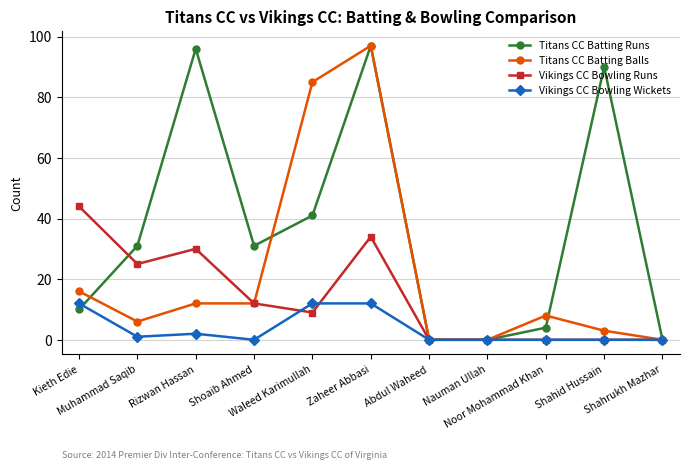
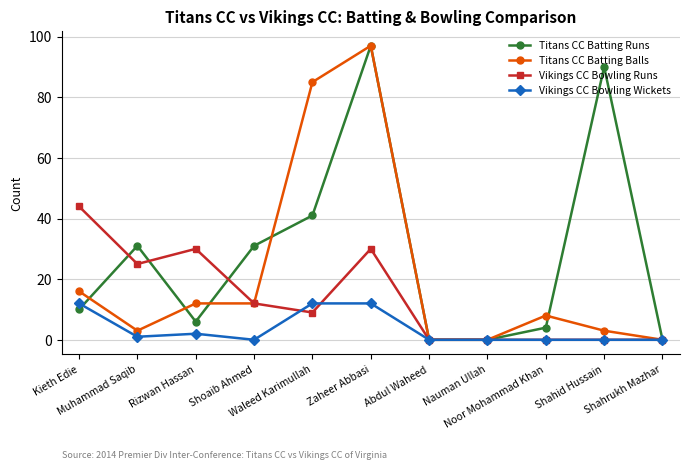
  {
    "Titans CC Batting Runs": {
      "Kieth Edie": 10,
      "Muhammad Saqib": 31,
-     "Rizwan Hassan": 96,
+     "Rizwan Hassan": 6,
      "Shoaib Ahmed": 31,
      "Waleed Karimullah": 41,
      "Noor Mohammad Khan": 4,
      "Shahid Hussain": 90
    },
    "Titans CC Batting Balls": {
      "Kieth Edie": 16,
-     "Muhammad Saqib": 6,
+     "Muhammad Saqib": 3,
      "Rizwan Hassan": 12,
      "Waleed Karimullah": 85,
      "Noor Mohammad Khan": 8,
      "Shahid Hussain": 3
    },
    "Vikings CC Bowling Runs": {
      "Kieth Edie": 44,
      "Muhammad Saqib": 25,
      "Rizwan Hassan": 30,
      "Waleed Karimullah": 9,
-     "Zaheer Abbasi": 34
+     "Zaheer Abbasi": 30
    },
    "Vikings CC Bowling Wickets": {
      "Kieth Edie": 12,
      "Muhammad Saqib": 1,
      "Rizwan Hassan": 2,
      "Shoaib Ahmed": 0,
      "Waleed Karimullah": 12,
      "Zaheer Abbasi": 12
    }
  }
